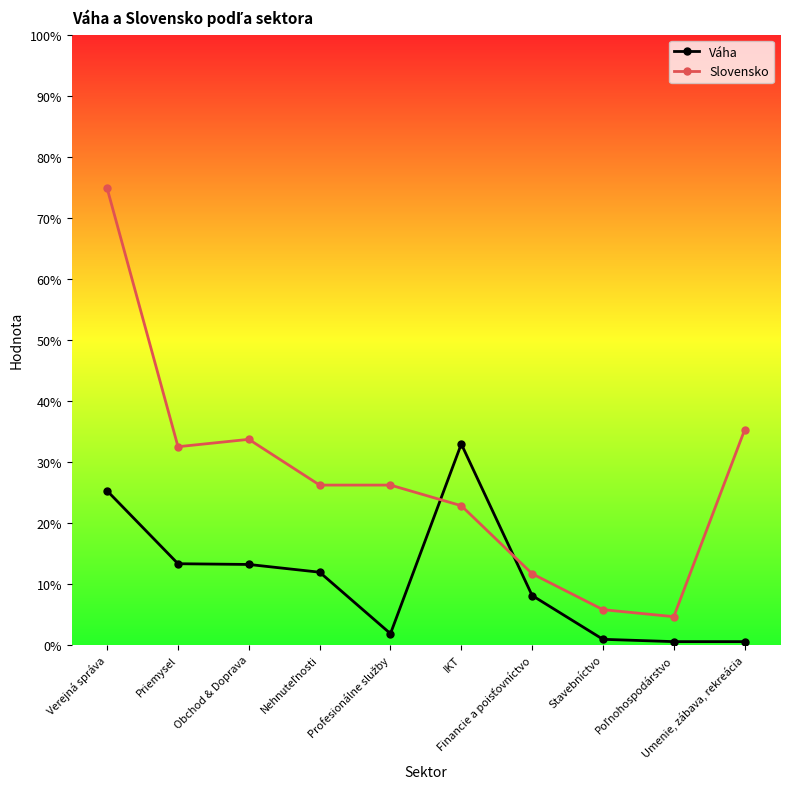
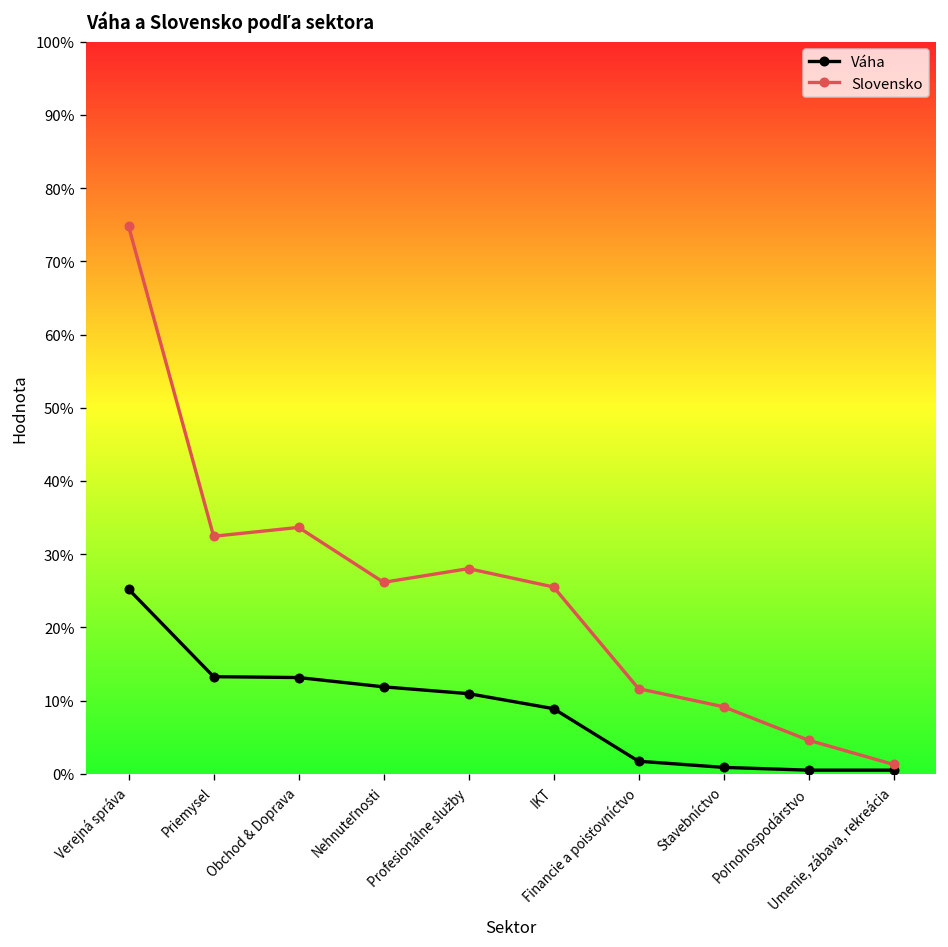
  {
    "Váha": {
      "Verejná správa": "25%",
      "Priemysel": "13%",
      "Obchod & Doprava": "13%",
      "Nehnuteľnosti": "12%",
-     "Profesionálne služby": "2%",
-     "IKT": "33%",
-     "Financie a poisťovníctvo": "8%",
+     "Profesionálne služby": "11%",
+     "IKT": "9%",
+     "Financie a poisťovníctvo": "2%",
      "Stavebníctvo": "1%",
      "Poľnohospodárstvo": "1%",
      "Umenie, zábava, rekreácia": "1%"
    },
    "Slovensko": {
      "Verejná správa": "75%",
      "Priemysel": "32%",
      "Obchod & Doprava": "34%",
      "Nehnuteľnosti": "26%",
-     "Profesionálne služby": "26%",
-     "IKT": "23%",
+     "Profesionálne služby": "28%",
+     "IKT": "26%",
      "Financie a poisťovníctvo": "12%",
-     "Stavebníctvo": "6%",
+     "Stavebníctvo": "9%",
      "Poľnohospodárstvo": "5%",
-     "Umenie, zábava, rekreácia": "35%"
+     "Umenie, zábava, rekreácia": "1%"
    }
  }
